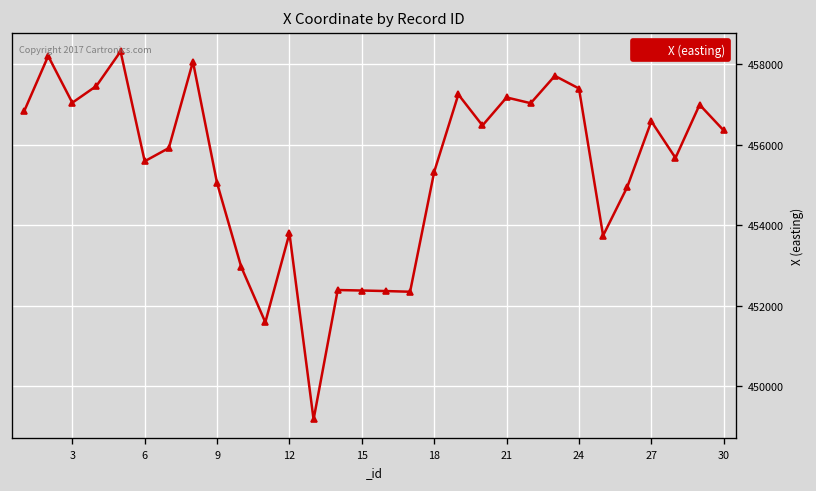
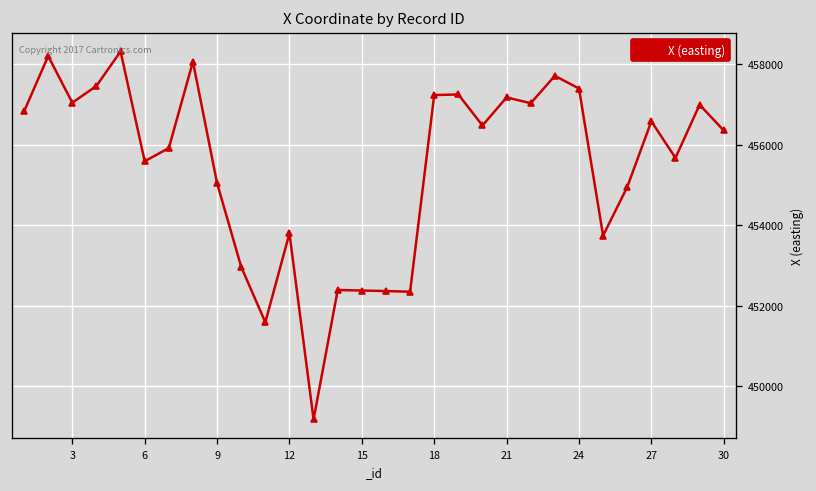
  {
    "3": 457000,
    "6": 455600,
    "9": 455000,
    "12": 453800,
    "15": 452400,
-   "18": 455300,
+   "18": 457200,
    "21": 457200,
    "24": 457400,
    "27": 456600,
    "30": 456400
  }
